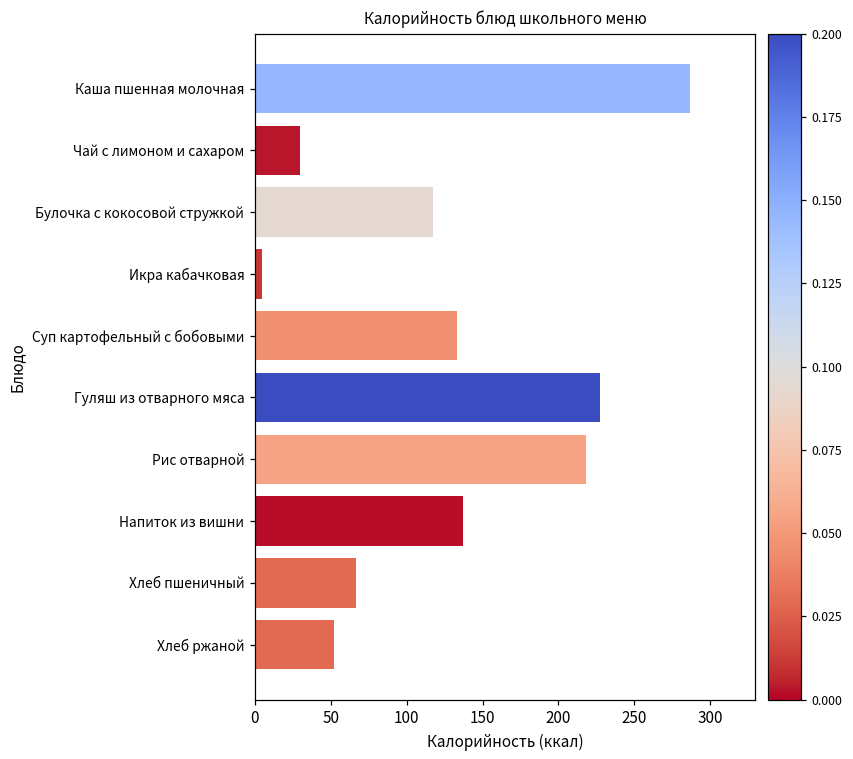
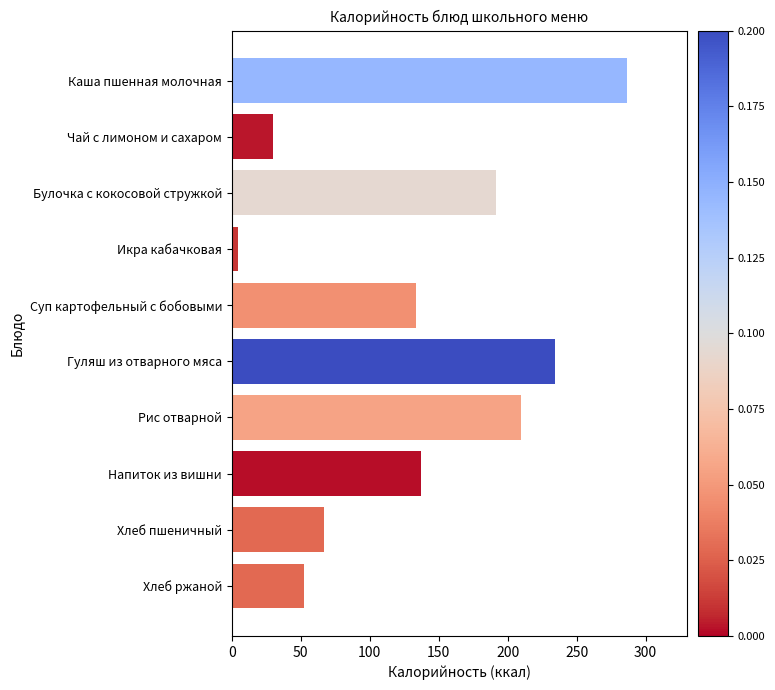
  {
    "Каша пшенная молочная": 287,
    "Чай с лимоном и сахаром": 30,
-   "Булочка с кокосовой стружкой": 117,
+   "Булочка с кокосовой стружкой": 191,
    "Икра кабачковая": 5,
    "Суп картофельный с бобовыми": 133,
-   "Гуляш из отварного мяса": 227,
-   "Рис отварной": 218,
+   "Гуляш из отварного мяса": 234,
+   "Рис отварной": 209,
    "Напиток из вишни": 137,
    "Хлеб пшеничный": 67,
    "Хлеб ржаной": 52
  }
